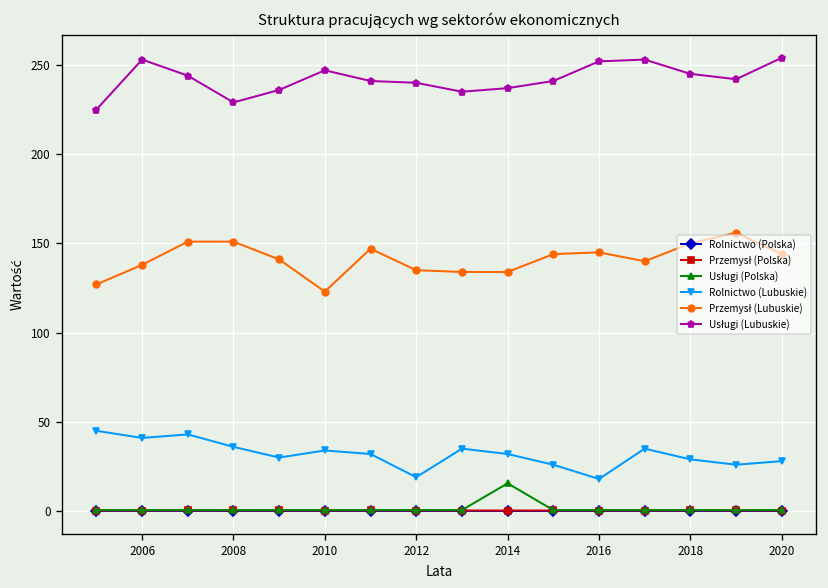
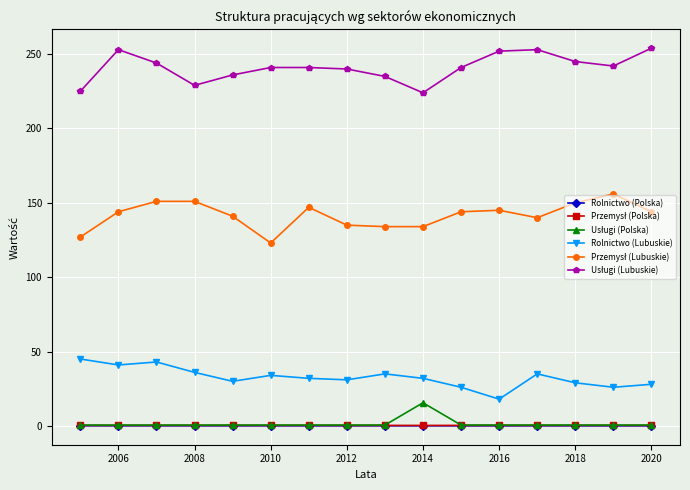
  {
    "Usługi (Polska)": {
      "2014": 16
    },
    "Rolnictwo (Lubuskie)": {
      "2006": 41,
      "2008": 36,
      "2010": 34,
-     "2012": 19,
+     "2012": 31,
      "2014": 32,
      "2016": 18,
      "2018": 29,
      "2020": 28
    },
    "Przemysł (Lubuskie)": {
-     "2006": 138,
+     "2006": 144,
      "2008": 151,
      "2010": 123,
      "2012": 135,
      "2014": 134,
      "2016": 145
    },
    "Usługi (Lubuskie)": {
      "2006": 253,
      "2008": 229,
-     "2010": 247,
+     "2010": 241,
      "2012": 240,
-     "2014": 237,
+     "2014": 224,
      "2016": 252,
      "2018": 245,
      "2020": 254
    }
  }
